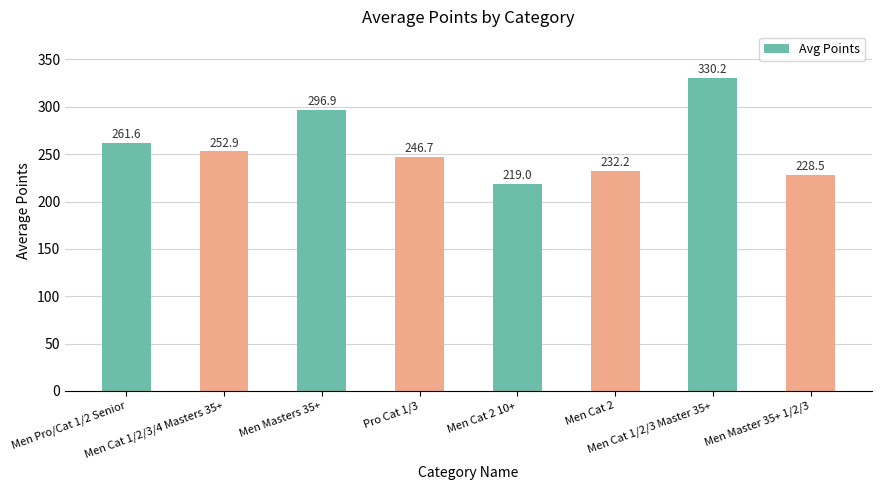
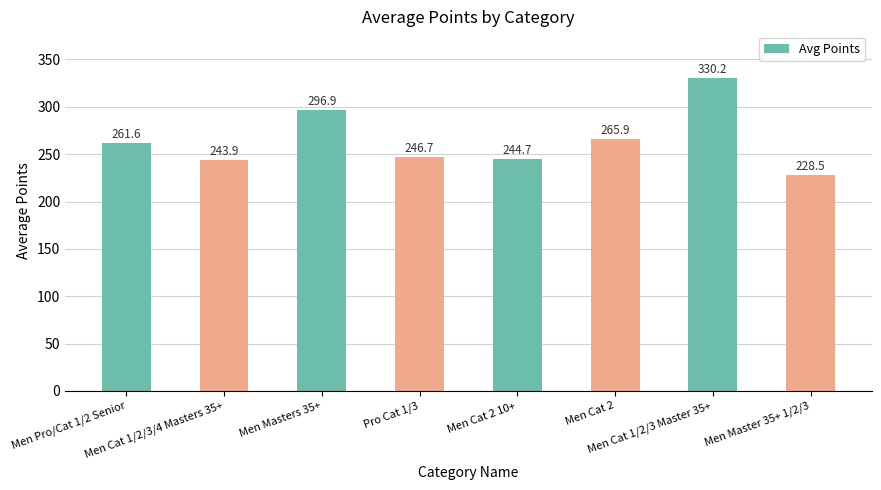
  {
    "Men Pro/Cat 1/2 Senior": 261.6,
-   "Men Cat 1/2/3/4 Masters 35+": 252.9,
+   "Men Cat 1/2/3/4 Masters 35+": 243.9,
    "Men Masters 35+": 296.9,
    "Pro Cat 1/3": 246.7,
-   "Men Cat 2 10+": 219.0,
-   "Men Cat 2": 232.2,
+   "Men Cat 2 10+": 244.7,
+   "Men Cat 2": 265.9,
    "Men Cat 1/2/3 Master 35+": 330.2,
    "Men Master 35+ 1/2/3": 228.5
  }
